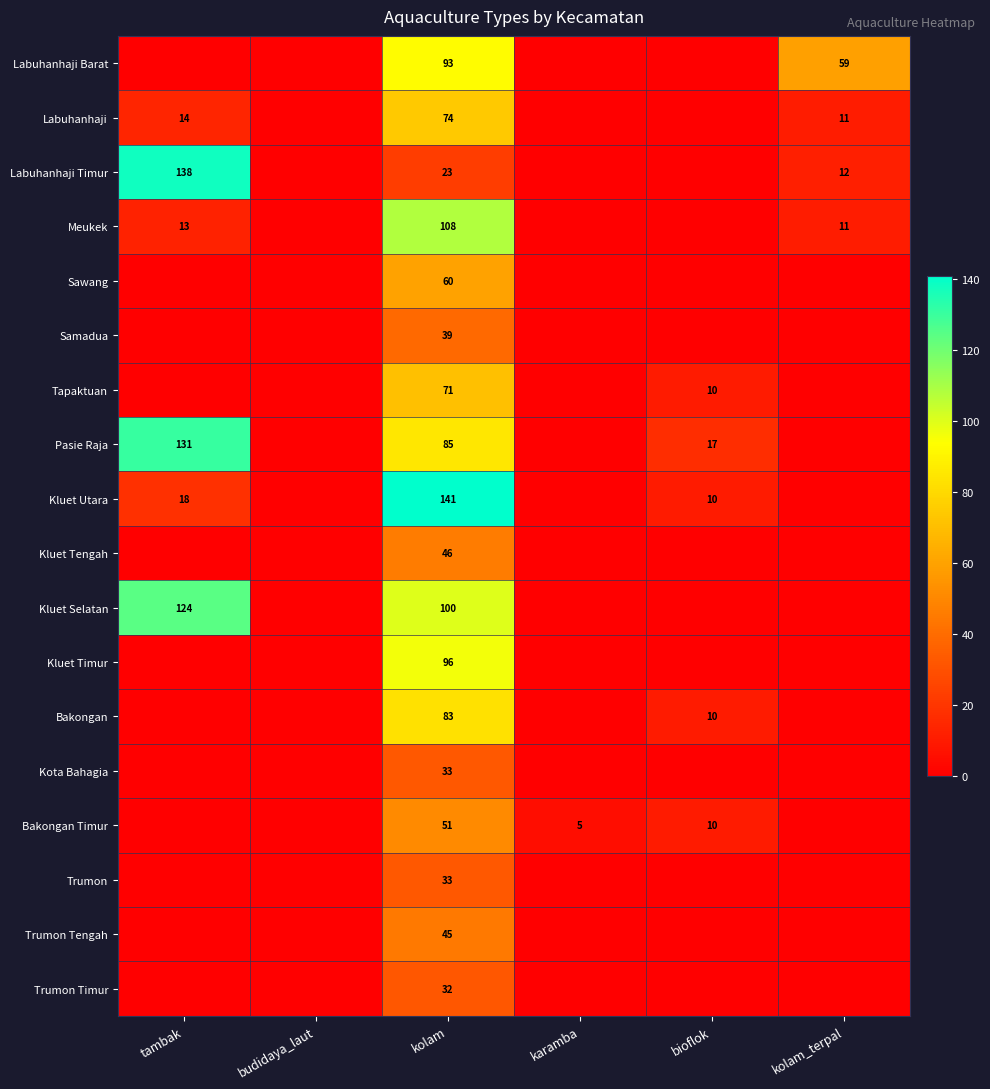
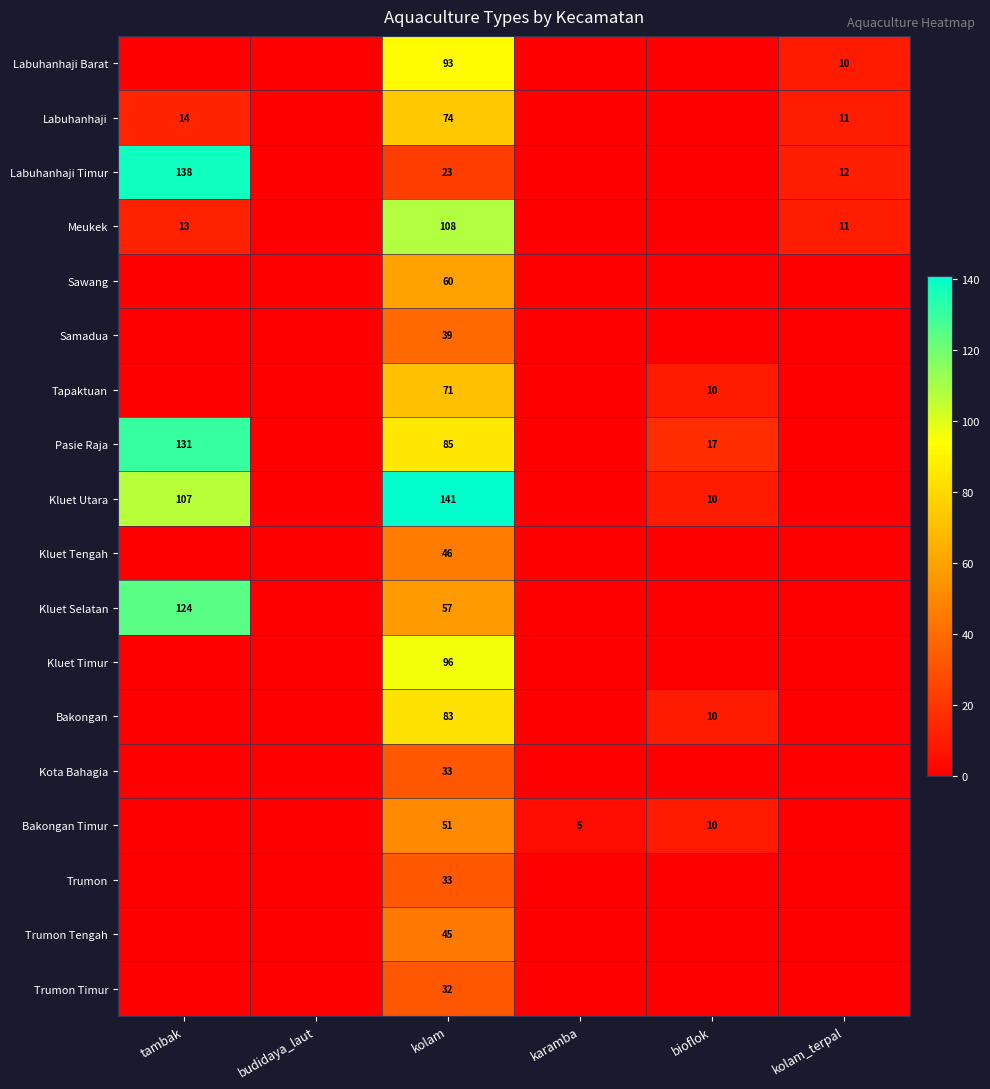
  {
    "Labuhanhaji Barat": {
      "kolam": 93,
-     "kolam_terpal": 59
+     "kolam_terpal": 10
    },
    "Labuhanhaji": {
      "tambak": 14,
      "kolam": 74,
      "kolam_terpal": 11
    },
    "Labuhanhaji Timur": {
      "tambak": 138,
      "kolam": 23,
      "kolam_terpal": 12
    },
    "Meukek": {
      "tambak": 13,
      "kolam": 108,
      "kolam_terpal": 11
    },
    "Sawang": {
      "kolam": 60
    },
    "Samadua": {
      "kolam": 39
    },
    "Tapaktuan": {
      "kolam": 71,
      "bioflok": 10
    },
    "Pasie Raja": {
      "tambak": 131,
      "kolam": 85,
      "bioflok": 17
    },
    "Kluet Utara": {
-     "tambak": 18,
+     "tambak": 107,
      "kolam": 141,
      "bioflok": 10
    },
    "Kluet Tengah": {
      "kolam": 46
    },
    "Kluet Selatan": {
      "tambak": 124,
-     "kolam": 100
+     "kolam": 57
    },
    "Kluet Timur": {
      "kolam": 96
    },
    "Bakongan": {
      "kolam": 83,
      "bioflok": 10
    },
    "Kota Bahagia": {
      "kolam": 33
    },
    "Bakongan Timur": {
      "kolam": 51,
      "karamba": 5,
      "bioflok": 10
    },
    "Trumon": {
      "kolam": 33
    },
    "Trumon Tengah": {
      "kolam": 45
    },
    "Trumon Timur": {
      "kolam": 32
    }
  }
